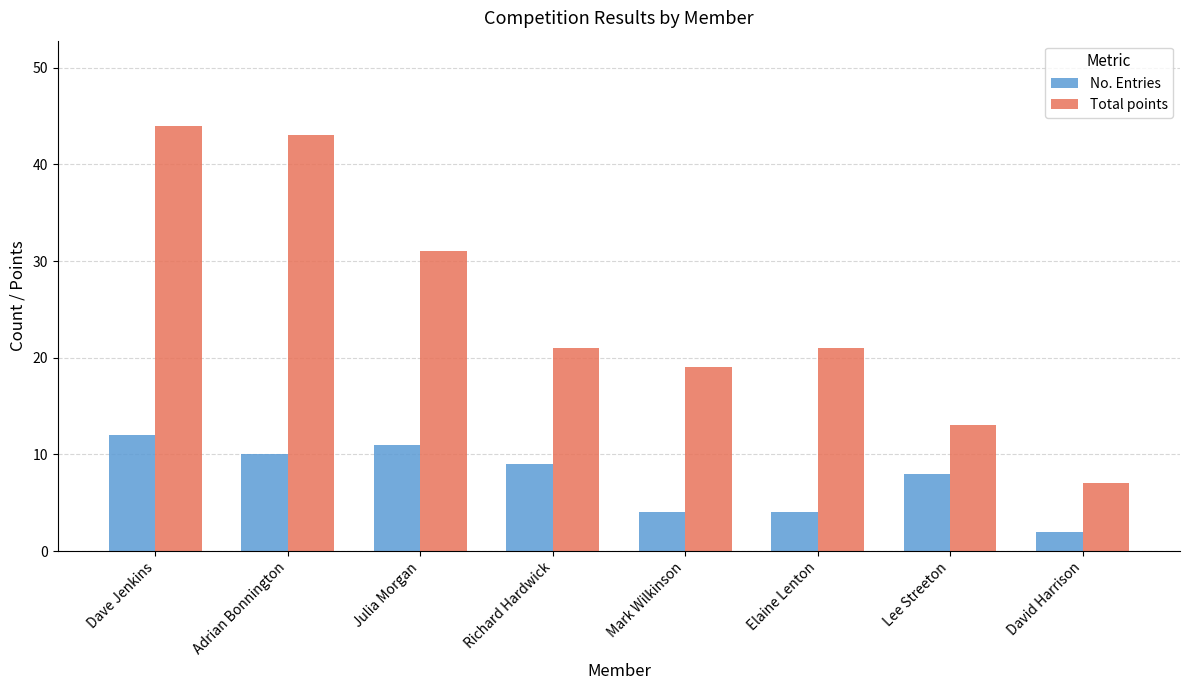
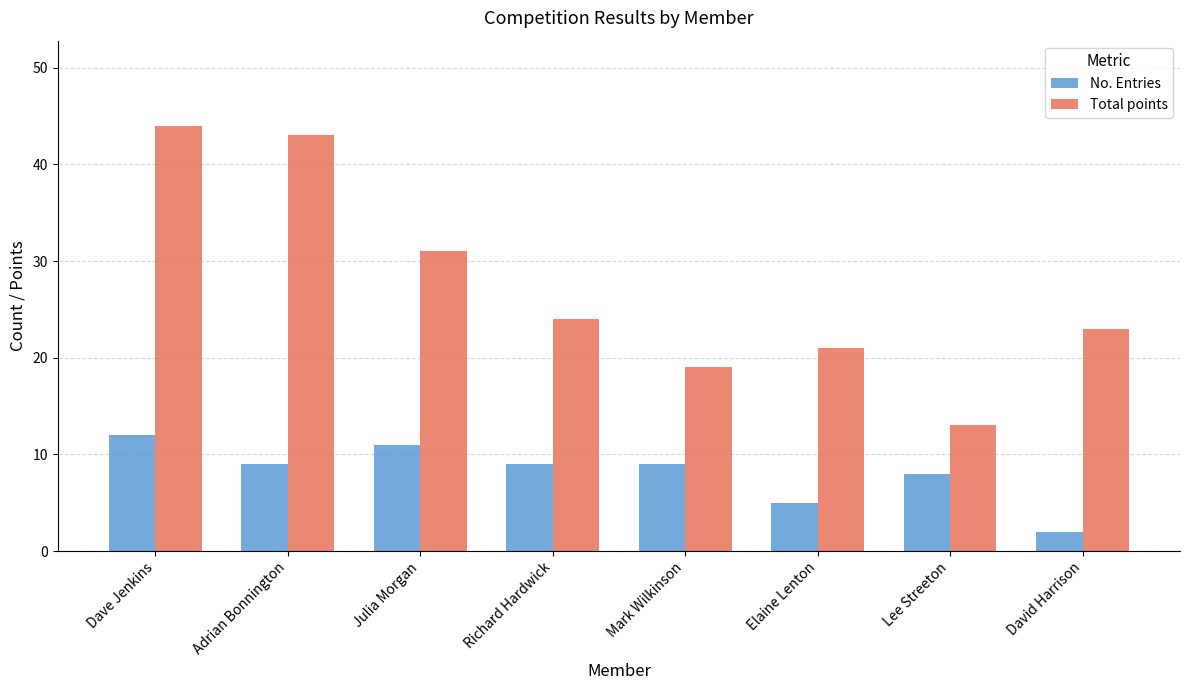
  {
    "No. Entries": {
      "Dave Jenkins": 12,
-     "Adrian Bonnington": 10,
+     "Adrian Bonnington": 9,
      "Julia Morgan": 11,
      "Richard Hardwick": 9,
-     "Mark Wilkinson": 4,
-     "Elaine Lenton": 4,
+     "Mark Wilkinson": 9,
+     "Elaine Lenton": 5,
      "Lee Streeton": 8,
      "David Harrison": 2
    },
    "Total points": {
      "Dave Jenkins": 44,
      "Adrian Bonnington": 43,
      "Julia Morgan": 31,
-     "Richard Hardwick": 21,
+     "Richard Hardwick": 24,
      "Mark Wilkinson": 19,
      "Elaine Lenton": 21,
      "Lee Streeton": 13,
-     "David Harrison": 7
+     "David Harrison": 23
    }
  }
